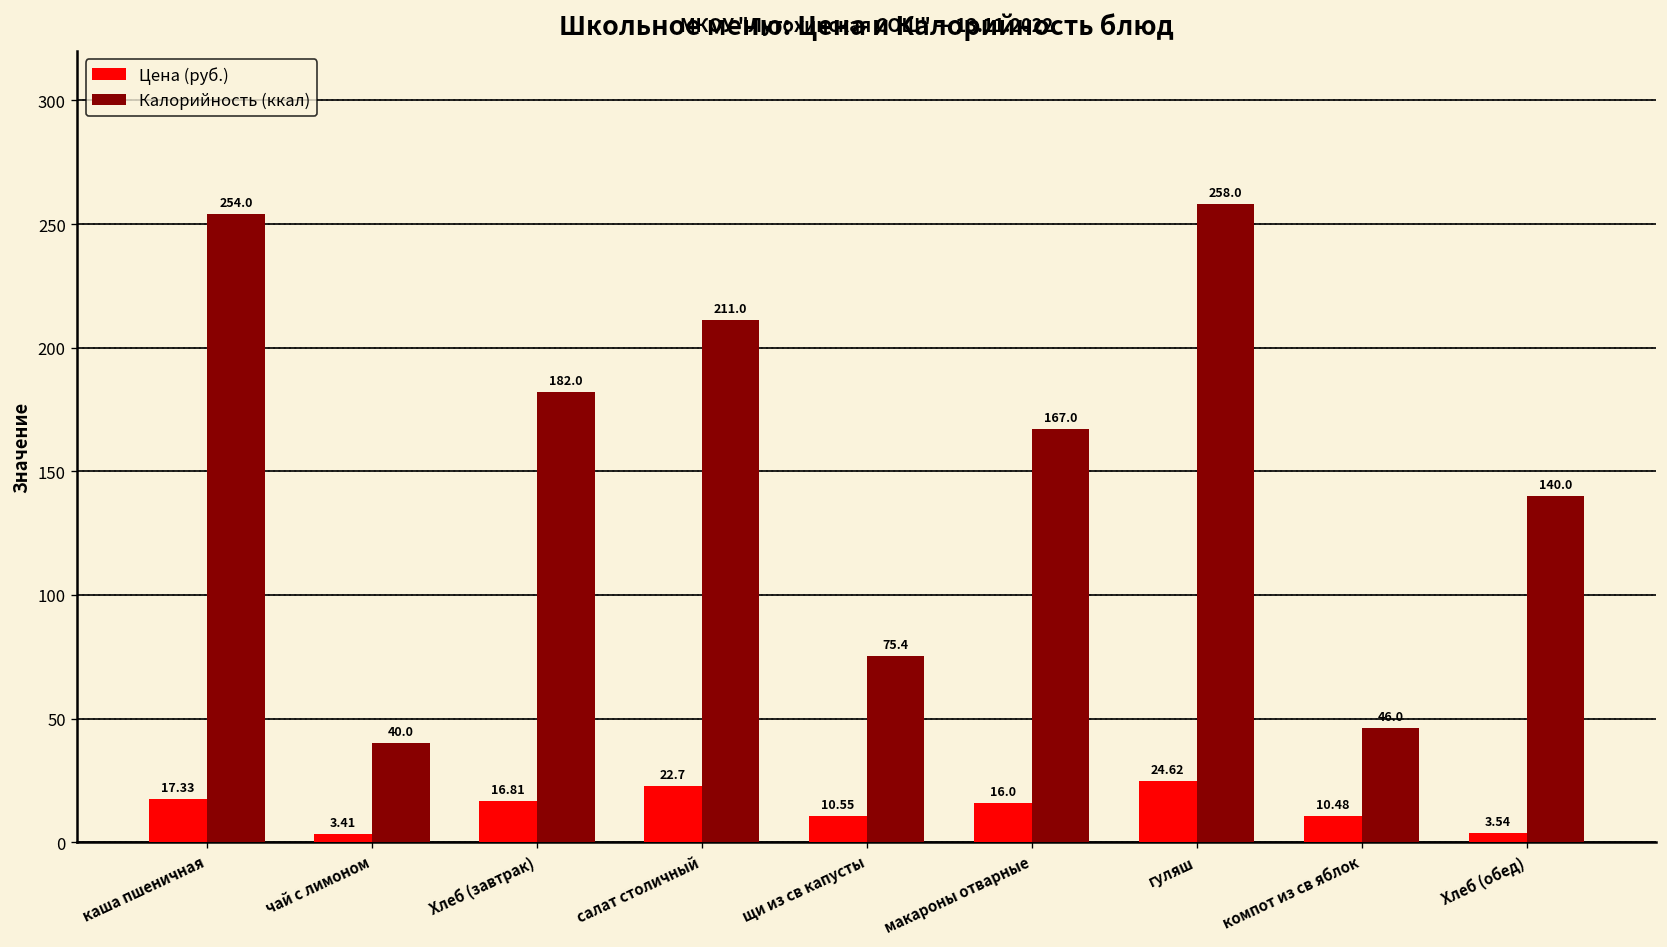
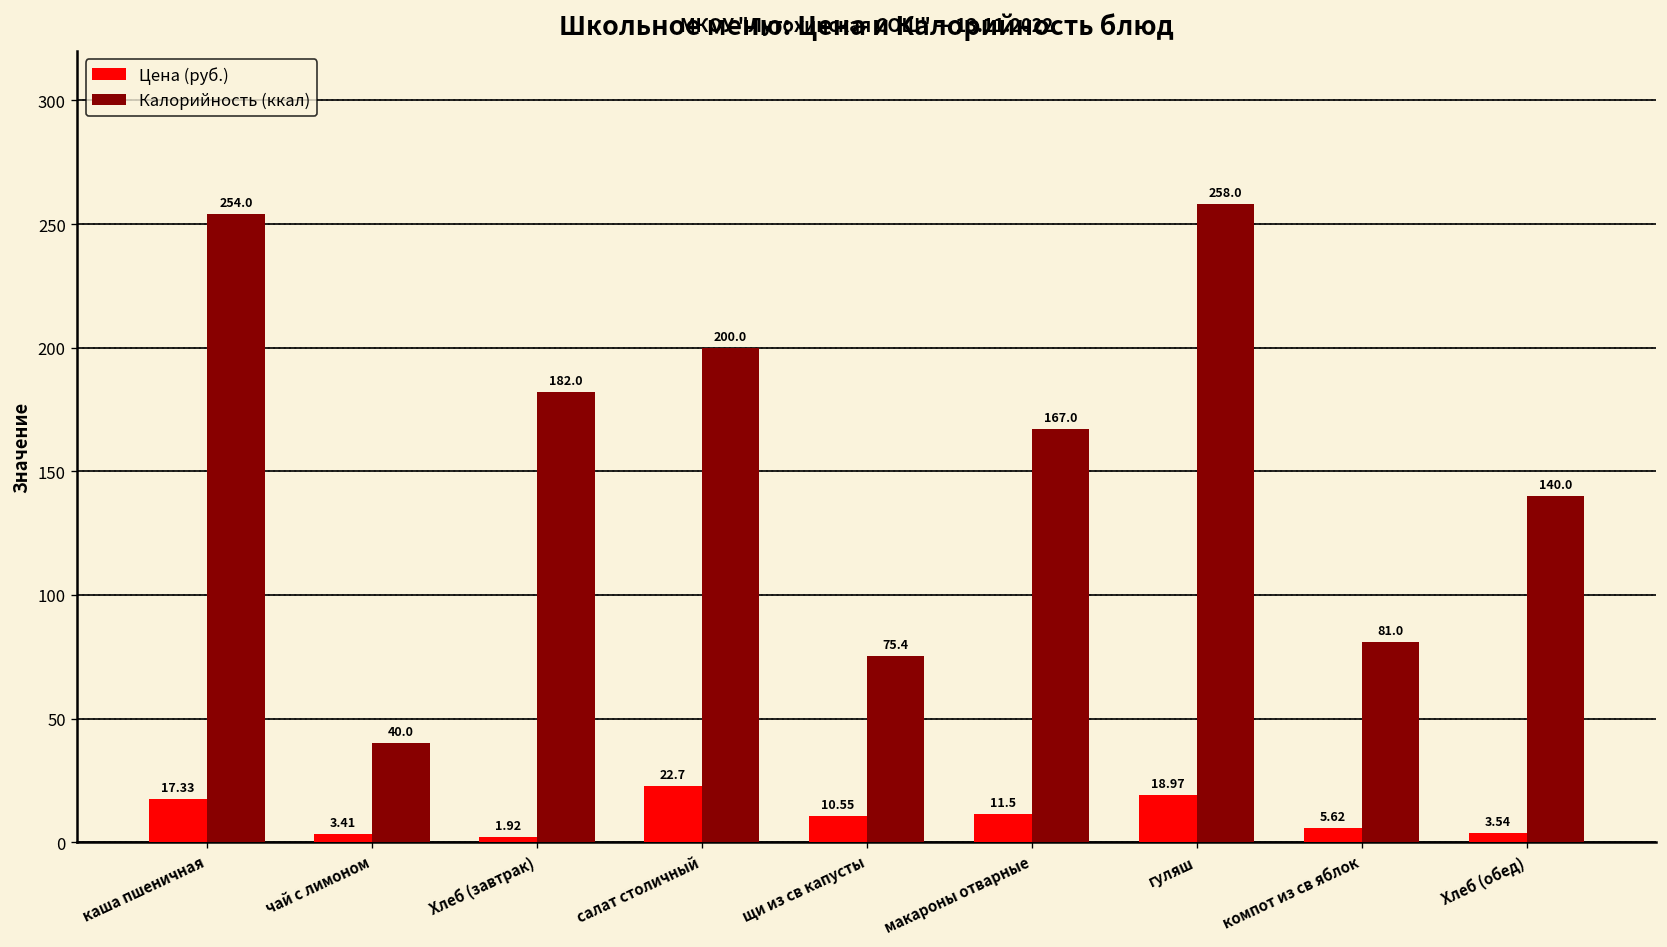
  {
    "Цена (руб.)": {
      "каша пшеничная": 17.33,
      "чай с лимоном": 3.41,
-     "Хлеб (завтрак)": 16.81,
+     "Хлеб (завтрак)": 1.92,
      "салат столичный": 22.7,
      "щи из св капусты": 10.55,
-     "макароны отварные": 16.0,
-     "гуляш": 24.62,
-     "компот из св яблок": 10.48,
+     "макароны отварные": 11.5,
+     "гуляш": 18.97,
+     "компот из св яблок": 5.62,
      "Хлеб (обед)": 3.54
    },
    "Калорийность (ккал)": {
      "каша пшеничная": 254.0,
      "чай с лимоном": 40.0,
      "Хлеб (завтрак)": 182.0,
-     "салат столичный": 211.0,
+     "салат столичный": 200.0,
      "щи из св капусты": 75.4,
      "макароны отварные": 167.0,
      "гуляш": 258.0,
-     "компот из св яблок": 46.0,
+     "компот из св яблок": 81.0,
      "Хлеб (обед)": 140.0
    }
  }
